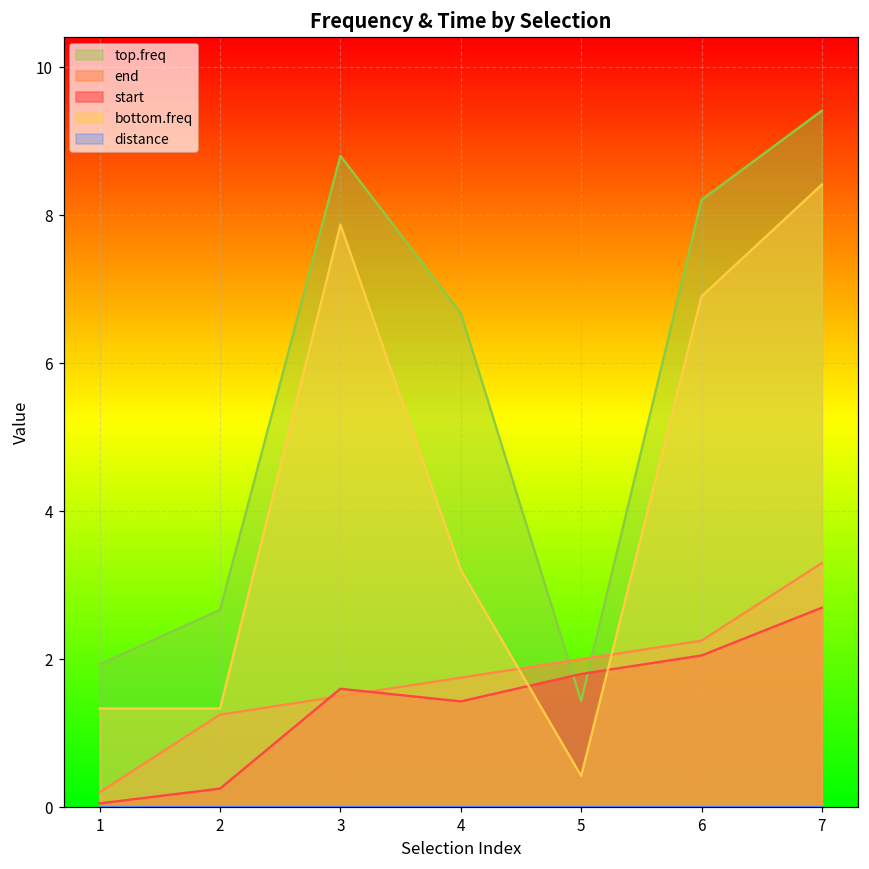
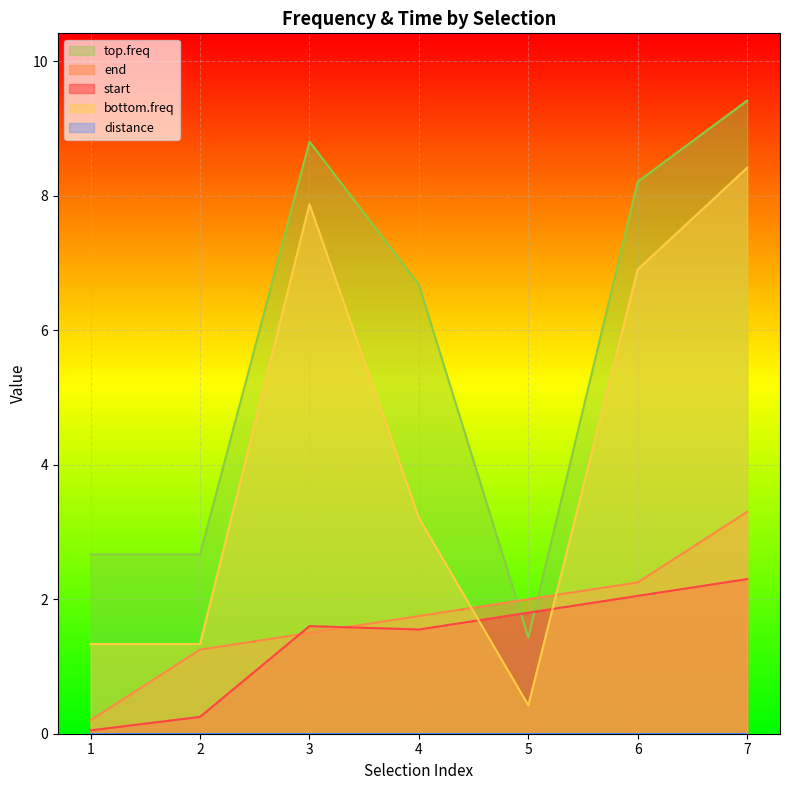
  {
    "top.freq": {
-     "1": 1.9,
+     "1": 2.7,
      "2": 2.7,
      "3": 8.8,
      "4": 6.7,
      "5": 1.4,
      "6": 8.2,
      "7": 9.4
    },
    "start": {
      "1": 0.1,
      "2": 0.3,
      "3": 1.6,
-     "4": 1.4,
+     "4": 1.6,
      "5": 1.8,
      "6": 2.1,
-     "7": 2.7
+     "7": 2.3
    },
    "distance": {
      "1": 0.0,
      "2": 0.0,
      "3": 0.0,
      "4": 0.0,
      "5": 0.0,
      "6": 0.0,
      "7": 0.0
    }
  }
